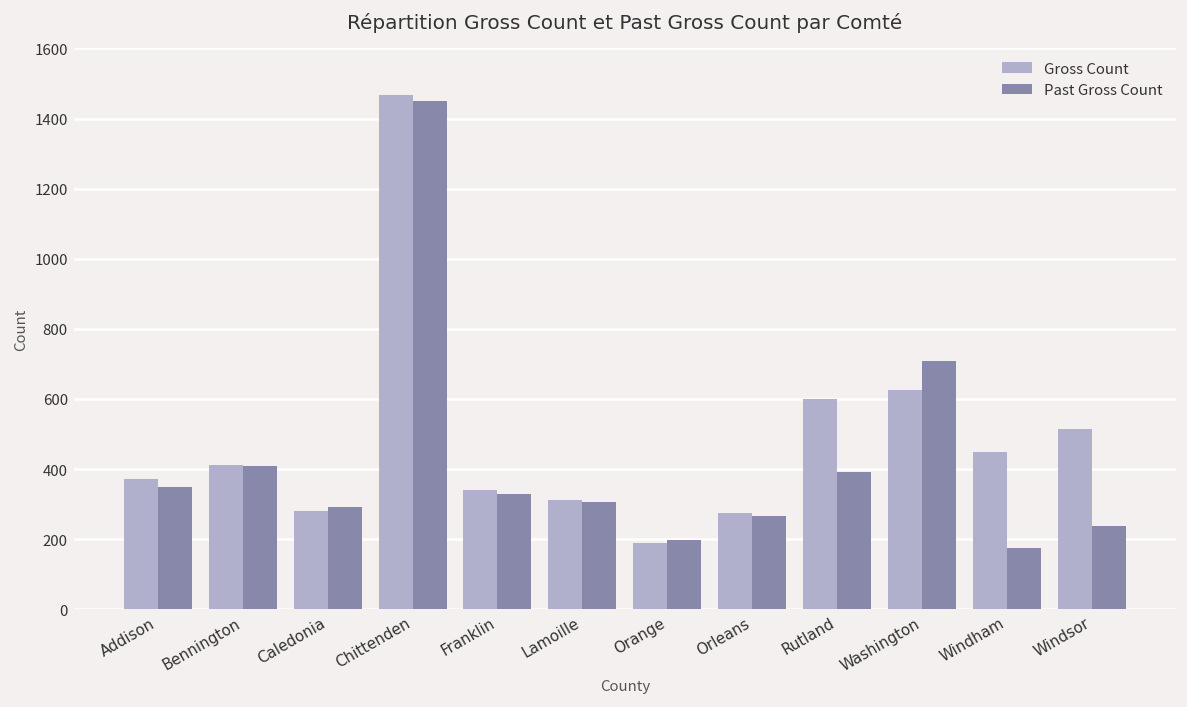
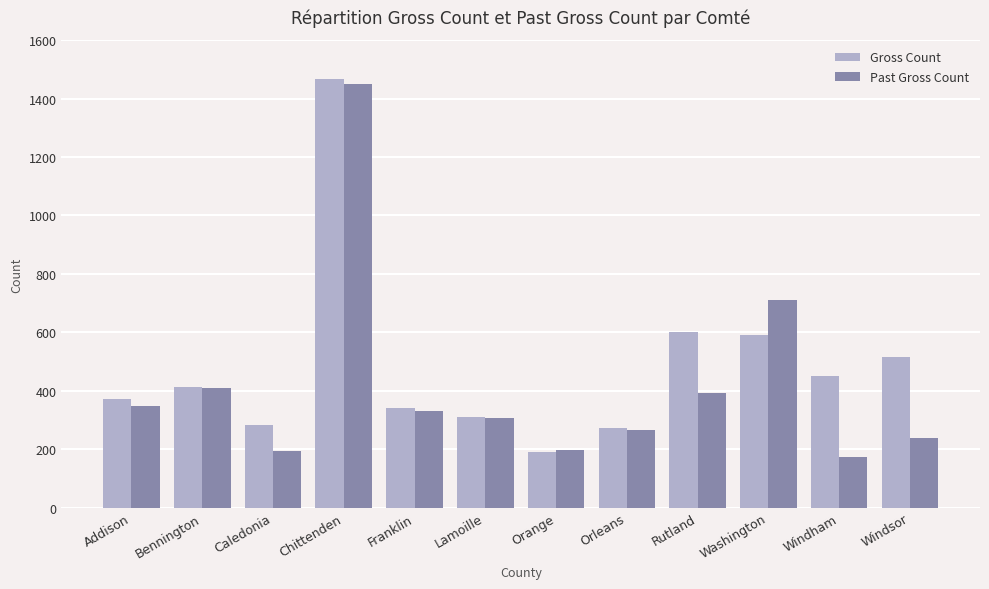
  {
    "Gross Count": {
      "Addison": 370,
      "Bennington": 410,
      "Caledonia": 280,
      "Chittenden": 1470,
      "Franklin": 340,
      "Lamoille": 310,
      "Orange": 190,
      "Orleans": 270,
      "Rutland": 600,
-     "Washington": 630,
+     "Washington": 590,
      "Windham": 450,
      "Windsor": 520
    },
    "Past Gross Count": {
      "Addison": 350,
      "Bennington": 410,
-     "Caledonia": 290,
+     "Caledonia": 200,
      "Chittenden": 1450,
      "Franklin": 330,
      "Lamoille": 310,
      "Orange": 200,
      "Orleans": 270,
      "Rutland": 390,
      "Washington": 710,
      "Windham": 170,
      "Windsor": 240
    }
  }
